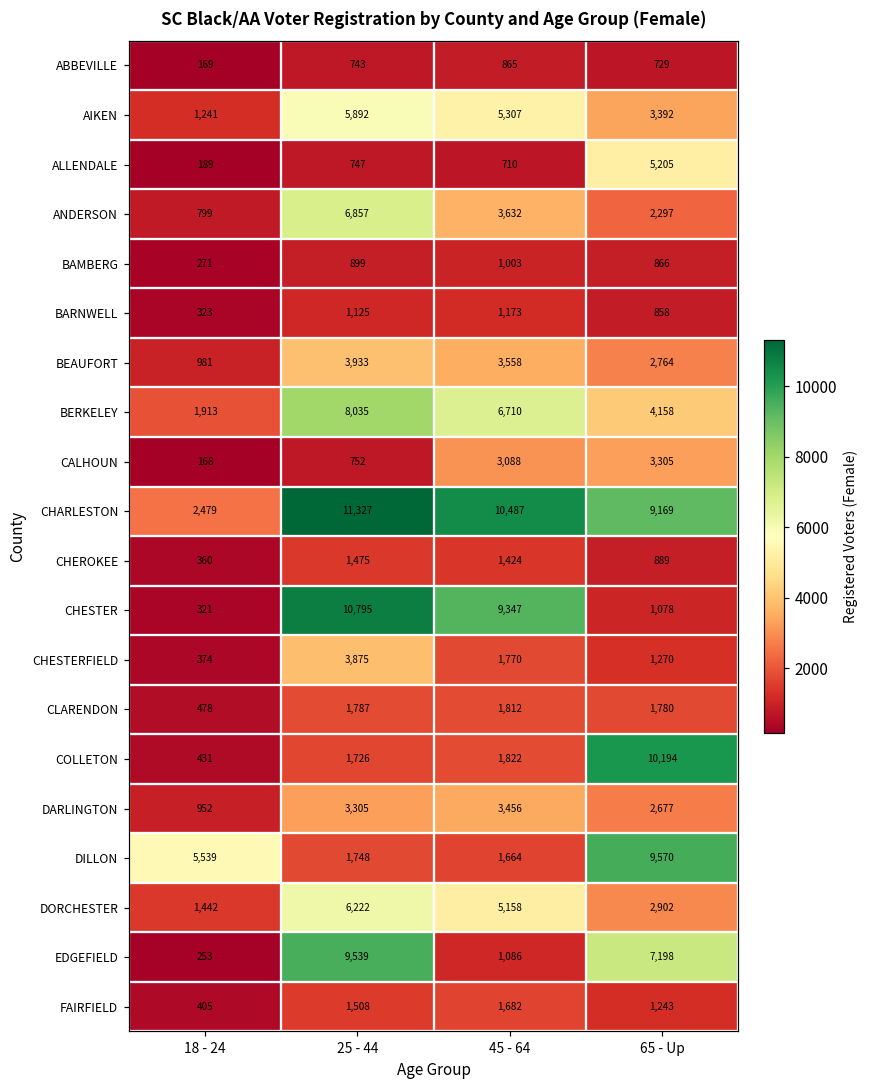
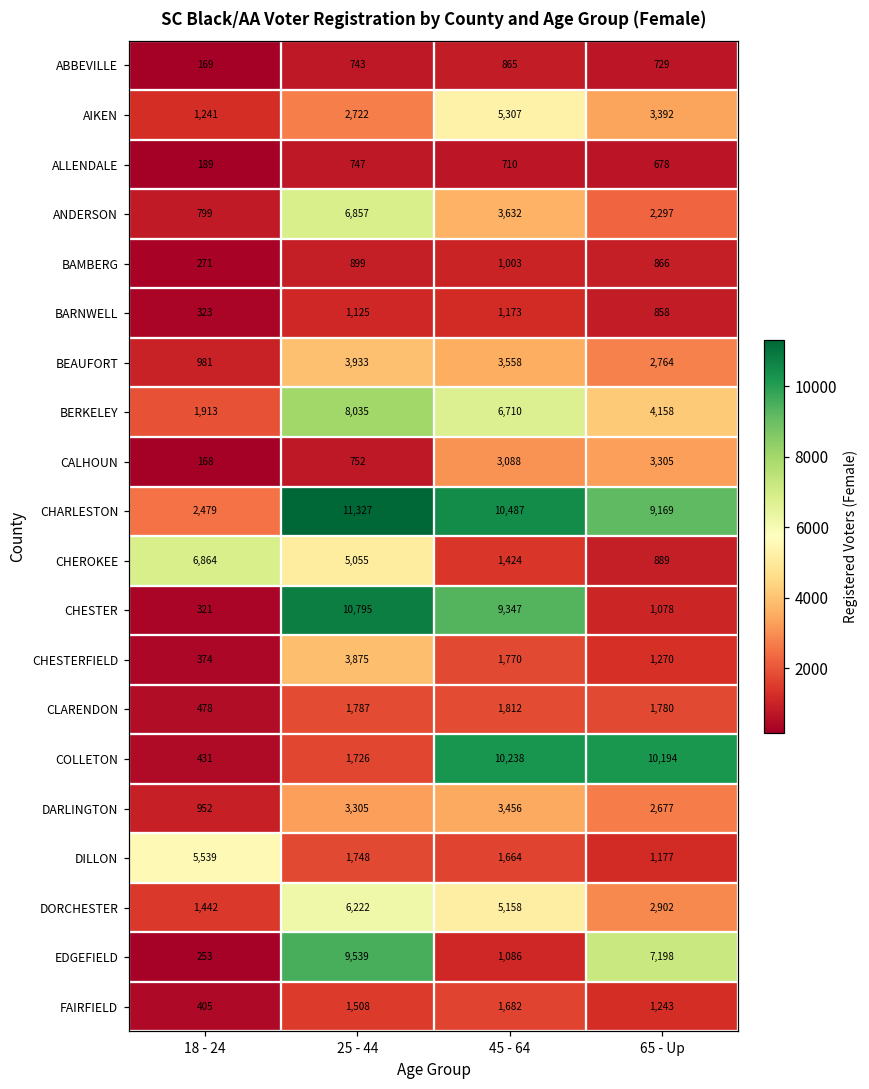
  {
    "ABBEVILLE": {
      "18 - 24": "169",
      "25 - 44": "743",
      "45 - 64": "865",
      "65 - Up": "729"
    },
    "AIKEN": {
      "18 - 24": "1,241",
-     "25 - 44": "5,892",
+     "25 - 44": "2,722",
      "45 - 64": "5,307",
      "65 - Up": "3,392"
    },
    "ALLENDALE": {
      "18 - 24": "189",
      "25 - 44": "747",
      "45 - 64": "710",
-     "65 - Up": "5,205"
+     "65 - Up": "678"
    },
    "ANDERSON": {
      "18 - 24": "799",
      "25 - 44": "6,857",
      "45 - 64": "3,632",
      "65 - Up": "2,297"
    },
    "BAMBERG": {
      "18 - 24": "271",
      "25 - 44": "899",
      "45 - 64": "1,003",
      "65 - Up": "866"
    },
    "BARNWELL": {
      "18 - 24": "323",
      "25 - 44": "1,125",
      "45 - 64": "1,173",
      "65 - Up": "858"
    },
    "BEAUFORT": {
      "18 - 24": "981",
      "25 - 44": "3,933",
      "45 - 64": "3,558",
      "65 - Up": "2,764"
    },
    "BERKELEY": {
      "18 - 24": "1,913",
      "25 - 44": "8,035",
      "45 - 64": "6,710",
      "65 - Up": "4,158"
    },
    "CALHOUN": {
      "18 - 24": "168",
      "25 - 44": "752",
      "45 - 64": "3,088",
      "65 - Up": "3,305"
    },
    "CHARLESTON": {
      "18 - 24": "2,479",
      "25 - 44": "11,327",
      "45 - 64": "10,487",
      "65 - Up": "9,169"
    },
    "CHEROKEE": {
-     "18 - 24": "360",
-     "25 - 44": "1,475",
+     "18 - 24": "6,864",
+     "25 - 44": "5,055",
      "45 - 64": "1,424",
      "65 - Up": "889"
    },
    "CHESTER": {
      "18 - 24": "321",
      "25 - 44": "10,795",
      "45 - 64": "9,347",
      "65 - Up": "1,078"
    },
    "CHESTERFIELD": {
      "18 - 24": "374",
      "25 - 44": "3,875",
      "45 - 64": "1,770",
      "65 - Up": "1,270"
    },
    "CLARENDON": {
      "18 - 24": "478",
      "25 - 44": "1,787",
      "45 - 64": "1,812",
      "65 - Up": "1,780"
    },
    "COLLETON": {
      "18 - 24": "431",
      "25 - 44": "1,726",
-     "45 - 64": "1,822",
+     "45 - 64": "10,238",
      "65 - Up": "10,194"
    },
    "DARLINGTON": {
      "18 - 24": "952",
      "25 - 44": "3,305",
      "45 - 64": "3,456",
      "65 - Up": "2,677"
    },
    "DILLON": {
      "18 - 24": "5,539",
      "25 - 44": "1,748",
      "45 - 64": "1,664",
-     "65 - Up": "9,570"
+     "65 - Up": "1,177"
    },
    "DORCHESTER": {
      "18 - 24": "1,442",
      "25 - 44": "6,222",
      "45 - 64": "5,158",
      "65 - Up": "2,902"
    },
    "EDGEFIELD": {
      "18 - 24": "253",
      "25 - 44": "9,539",
      "45 - 64": "1,086",
      "65 - Up": "7,198"
    },
    "FAIRFIELD": {
      "18 - 24": "405",
      "25 - 44": "1,508",
      "45 - 64": "1,682",
      "65 - Up": "1,243"
    }
  }
